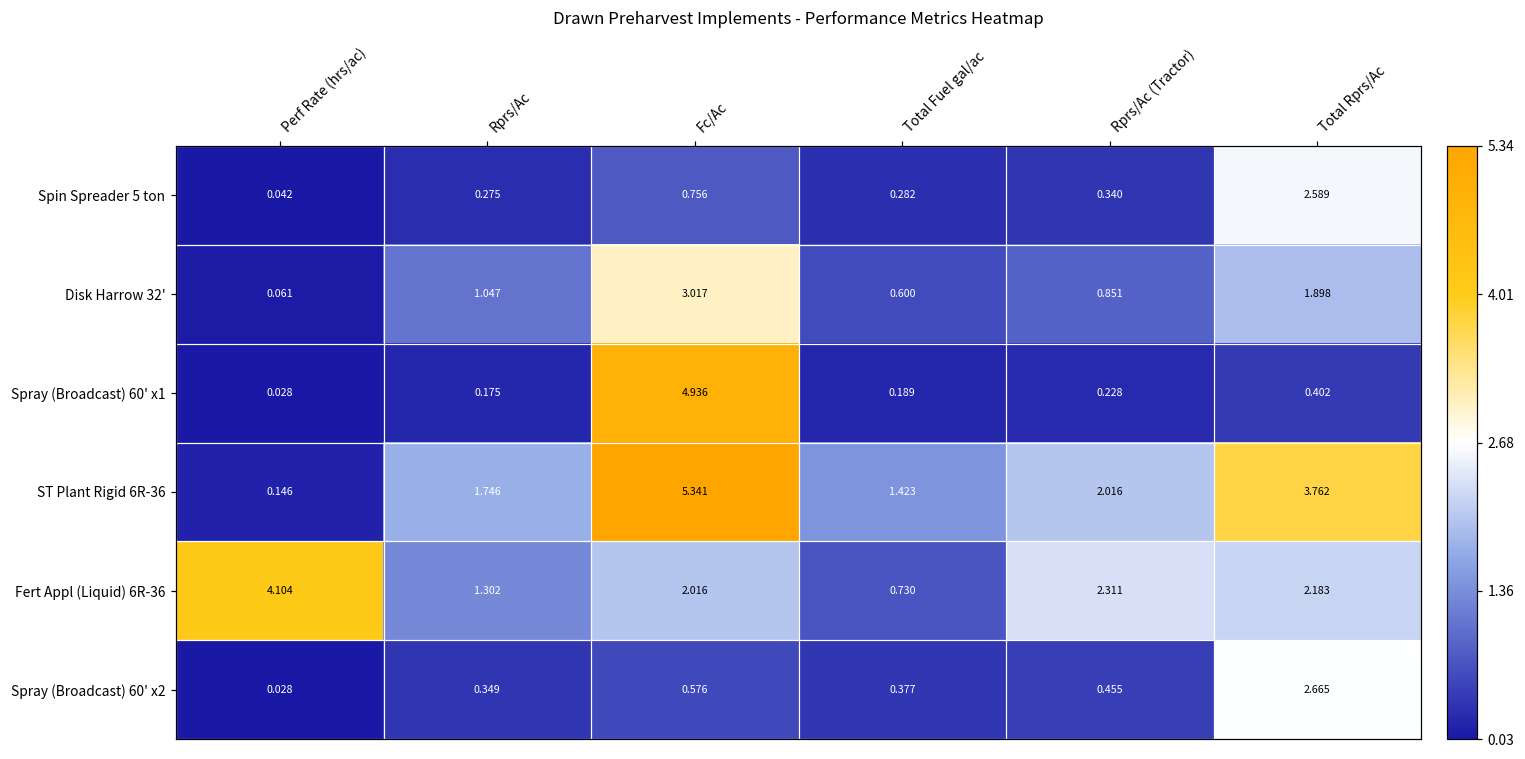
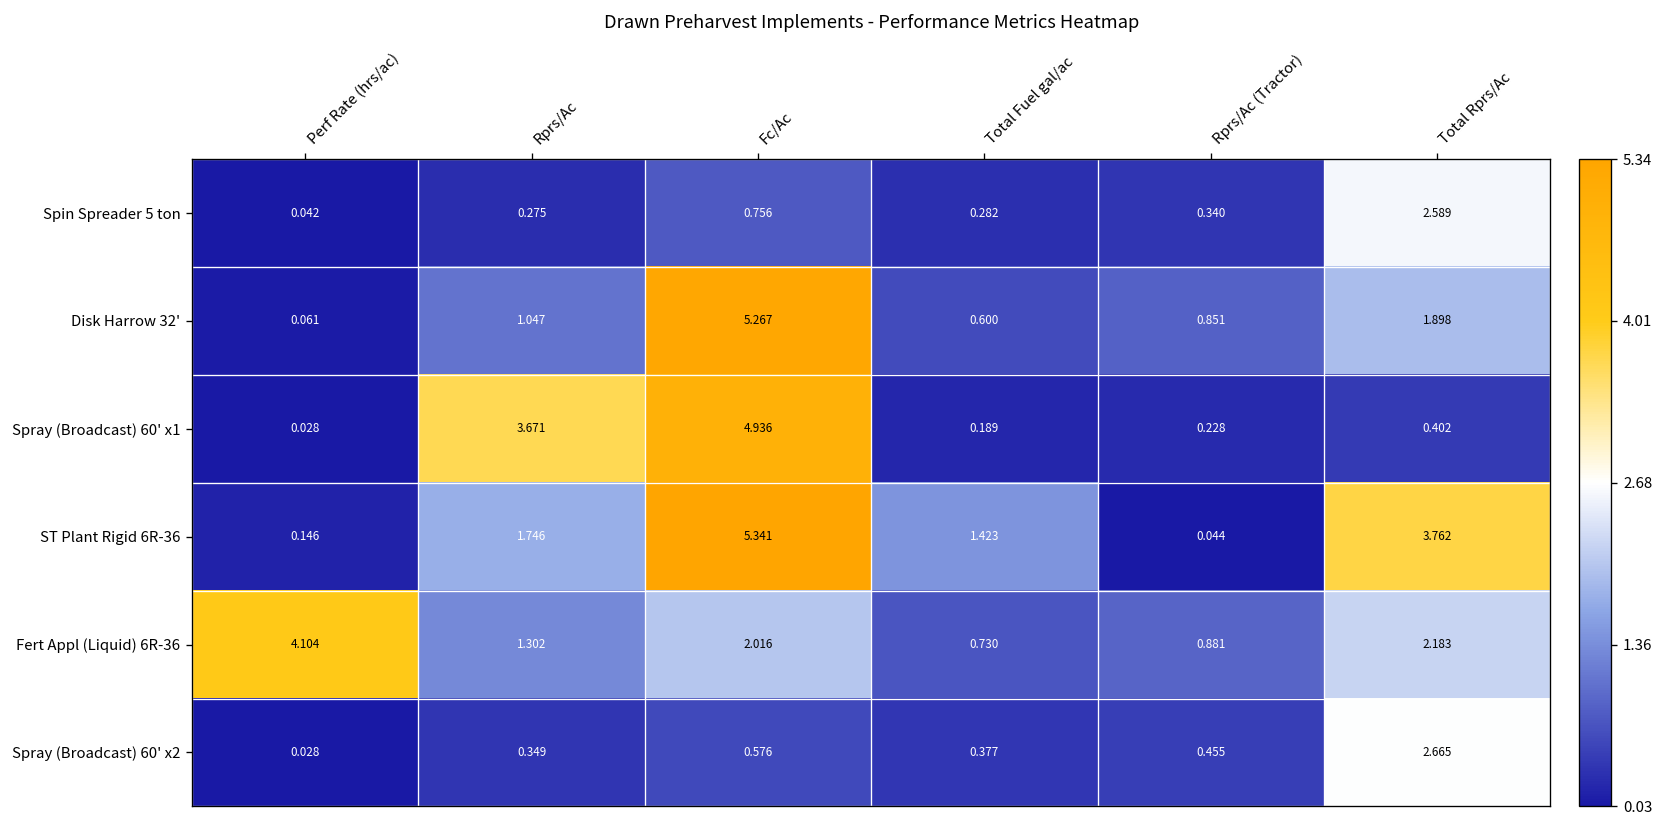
  {
    "Spin Spreader 5 ton": {
      "Perf Rate (hrs/ac)": 0.042,
      "Rprs/Ac": 0.275,
      "Fc/Ac": 0.756,
      "Total Fuel gal/ac": 0.282,
      "Rprs/Ac (Tractor)": 0.340,
      "Total Rprs/Ac": 2.589
    },
    "Disk Harrow 32'": {
      "Perf Rate (hrs/ac)": 0.061,
      "Rprs/Ac": 1.047,
-     "Fc/Ac": 3.017,
+     "Fc/Ac": 5.267,
      "Total Fuel gal/ac": 0.600,
      "Rprs/Ac (Tractor)": 0.851,
      "Total Rprs/Ac": 1.898
    },
    "Spray (Broadcast) 60' x1": {
      "Perf Rate (hrs/ac)": 0.028,
-     "Rprs/Ac": 0.175,
+     "Rprs/Ac": 3.671,
      "Fc/Ac": 4.936,
      "Total Fuel gal/ac": 0.189,
      "Rprs/Ac (Tractor)": 0.228,
      "Total Rprs/Ac": 0.402
    },
    "ST Plant Rigid 6R-36": {
      "Perf Rate (hrs/ac)": 0.146,
      "Rprs/Ac": 1.746,
      "Fc/Ac": 5.341,
      "Total Fuel gal/ac": 1.423,
-     "Rprs/Ac (Tractor)": 2.016,
+     "Rprs/Ac (Tractor)": 0.044,
      "Total Rprs/Ac": 3.762
    },
    "Fert Appl (Liquid) 6R-36": {
      "Perf Rate (hrs/ac)": 4.104,
      "Rprs/Ac": 1.302,
      "Fc/Ac": 2.016,
      "Total Fuel gal/ac": 0.730,
-     "Rprs/Ac (Tractor)": 2.311,
+     "Rprs/Ac (Tractor)": 0.881,
      "Total Rprs/Ac": 2.183
    },
    "Spray (Broadcast) 60' x2": {
      "Perf Rate (hrs/ac)": 0.028,
      "Rprs/Ac": 0.349,
      "Fc/Ac": 0.576,
      "Total Fuel gal/ac": 0.377,
      "Rprs/Ac (Tractor)": 0.455,
      "Total Rprs/Ac": 2.665
    }
  }
